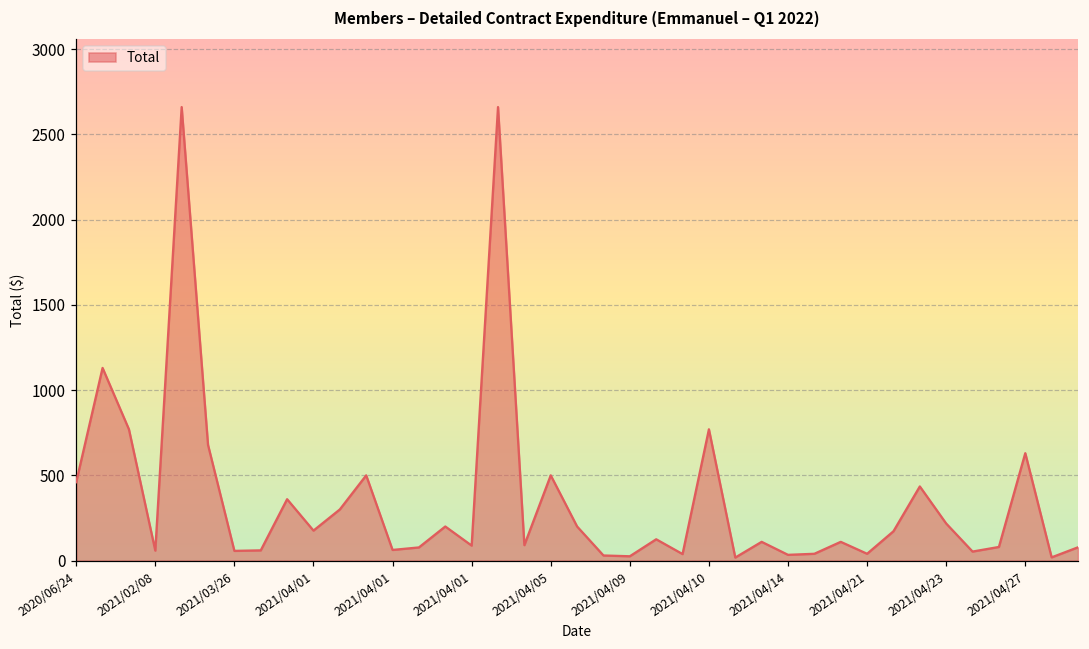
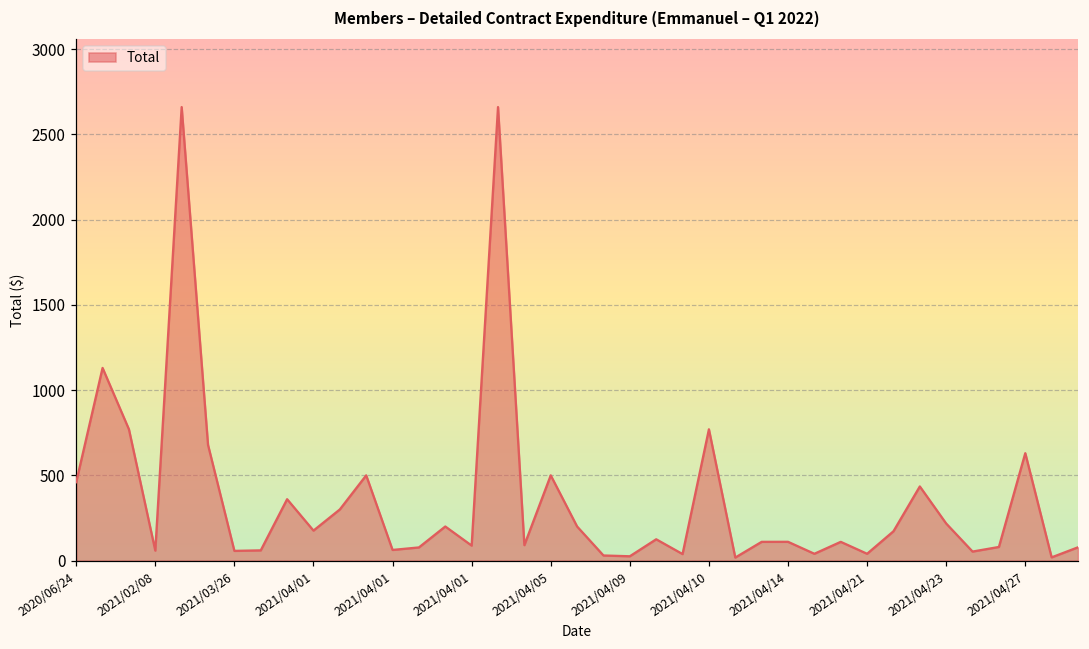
  {
    "2020/06/24": 460,
    "2021/02/08": 60,
    "2021/03/26": 60,
    "2021/04/09": 30,
-   "2021/04/14": 30,
+   "2021/04/14": 110,
    "2021/04/21": 40
  }
